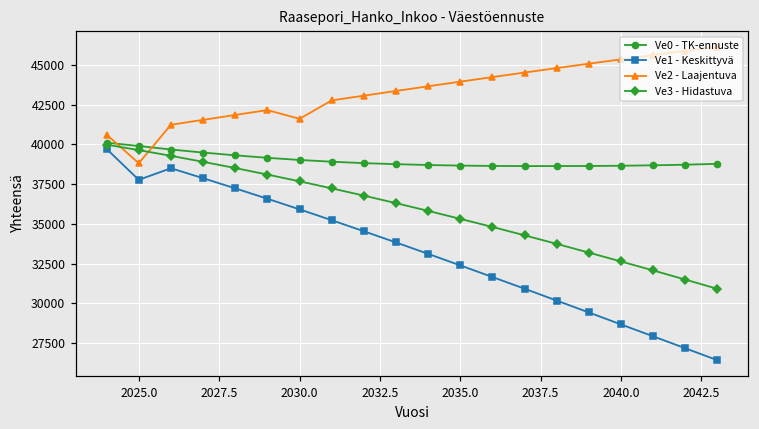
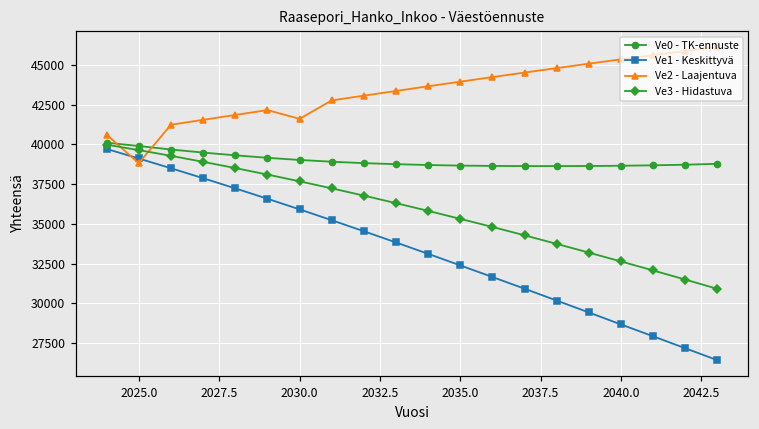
  {
    "Ve1 - Keskittyvä": {
-     "2025.0": 37800,
+     "2025.0": 39100,
      "2030.0": 35900,
      "2035.0": 32400,
      "2040.0": 28700
    },
    "Ve2 - Laajentuva": {
      "2025.0": 38800,
      "2030.0": 41600,
      "2035.0": 43900
    }
  }
